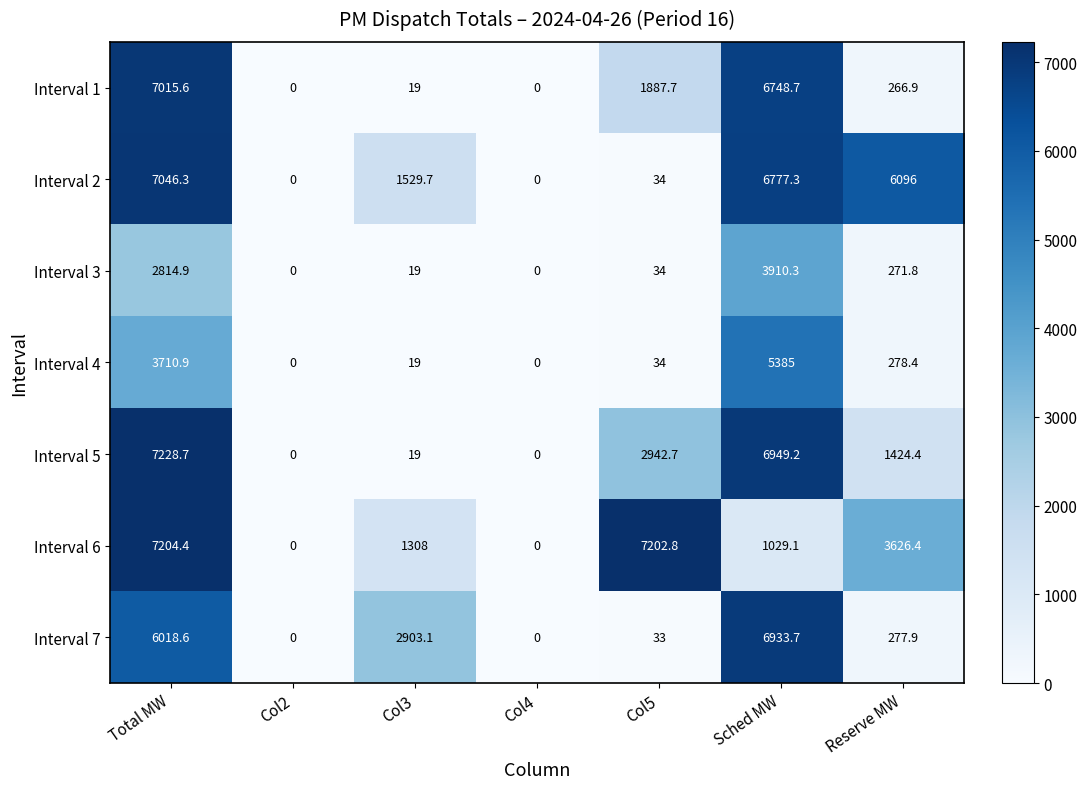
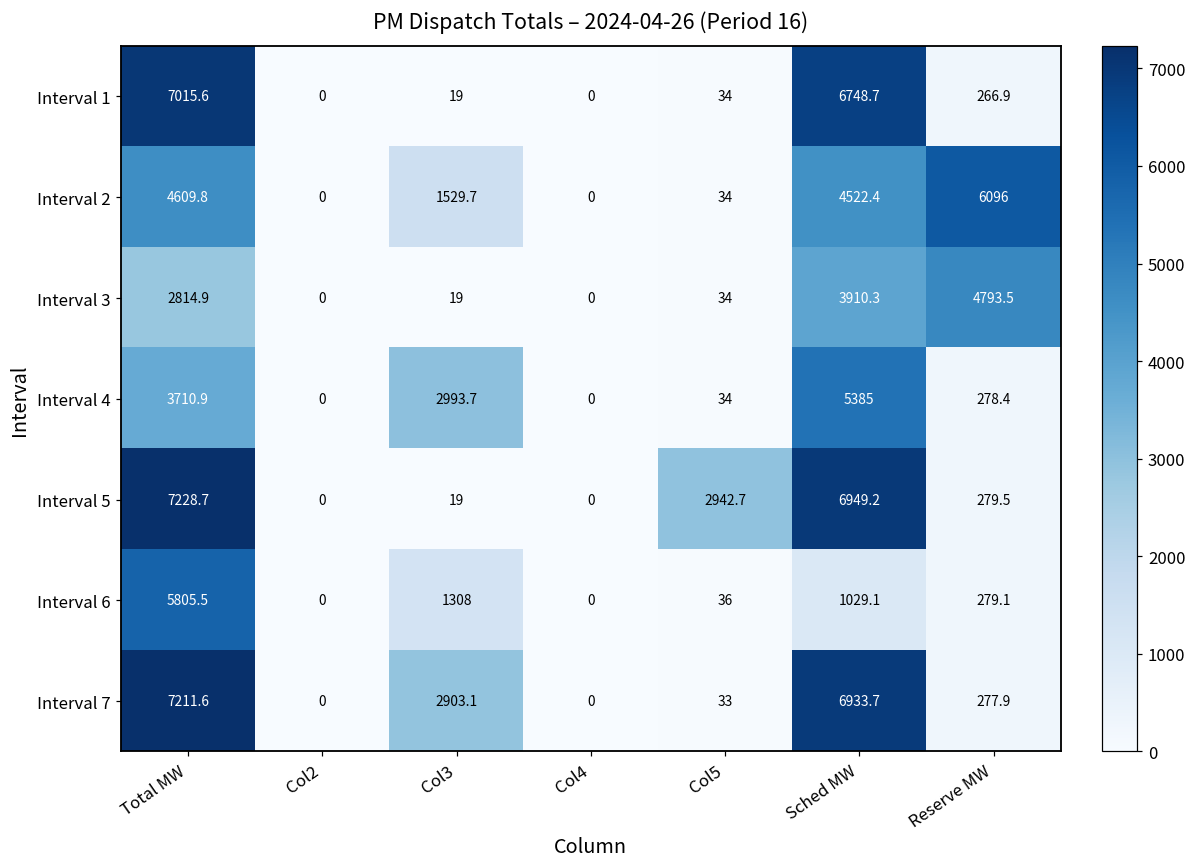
  {
    "Interval 1": {
      "Total MW": 7015.6,
      "Col2": 0,
      "Col3": 19,
      "Col4": 0,
-     "Col5": 1887.7,
+     "Col5": 34,
      "Sched MW": 6748.7,
      "Reserve MW": 266.9
    },
    "Interval 2": {
-     "Total MW": 7046.3,
+     "Total MW": 4609.8,
      "Col2": 0,
      "Col3": 1529.7,
      "Col4": 0,
      "Col5": 34,
-     "Sched MW": 6777.3,
+     "Sched MW": 4522.4,
      "Reserve MW": 6096
    },
    "Interval 3": {
      "Total MW": 2814.9,
      "Col2": 0,
      "Col3": 19,
      "Col4": 0,
      "Col5": 34,
      "Sched MW": 3910.3,
-     "Reserve MW": 271.8
+     "Reserve MW": 4793.5
    },
    "Interval 4": {
      "Total MW": 3710.9,
      "Col2": 0,
-     "Col3": 19,
+     "Col3": 2993.7,
      "Col4": 0,
      "Col5": 34,
      "Sched MW": 5385,
      "Reserve MW": 278.4
    },
    "Interval 5": {
      "Total MW": 7228.7,
      "Col2": 0,
      "Col3": 19,
      "Col4": 0,
      "Col5": 2942.7,
      "Sched MW": 6949.2,
-     "Reserve MW": 1424.4
+     "Reserve MW": 279.5
    },
    "Interval 6": {
-     "Total MW": 7204.4,
+     "Total MW": 5805.5,
      "Col2": 0,
      "Col3": 1308,
      "Col4": 0,
-     "Col5": 7202.8,
+     "Col5": 36,
      "Sched MW": 1029.1,
-     "Reserve MW": 3626.4
+     "Reserve MW": 279.1
    },
    "Interval 7": {
-     "Total MW": 6018.6,
+     "Total MW": 7211.6,
      "Col2": 0,
      "Col3": 2903.1,
      "Col4": 0,
      "Col5": 33,
      "Sched MW": 6933.7,
      "Reserve MW": 277.9
    }
  }
